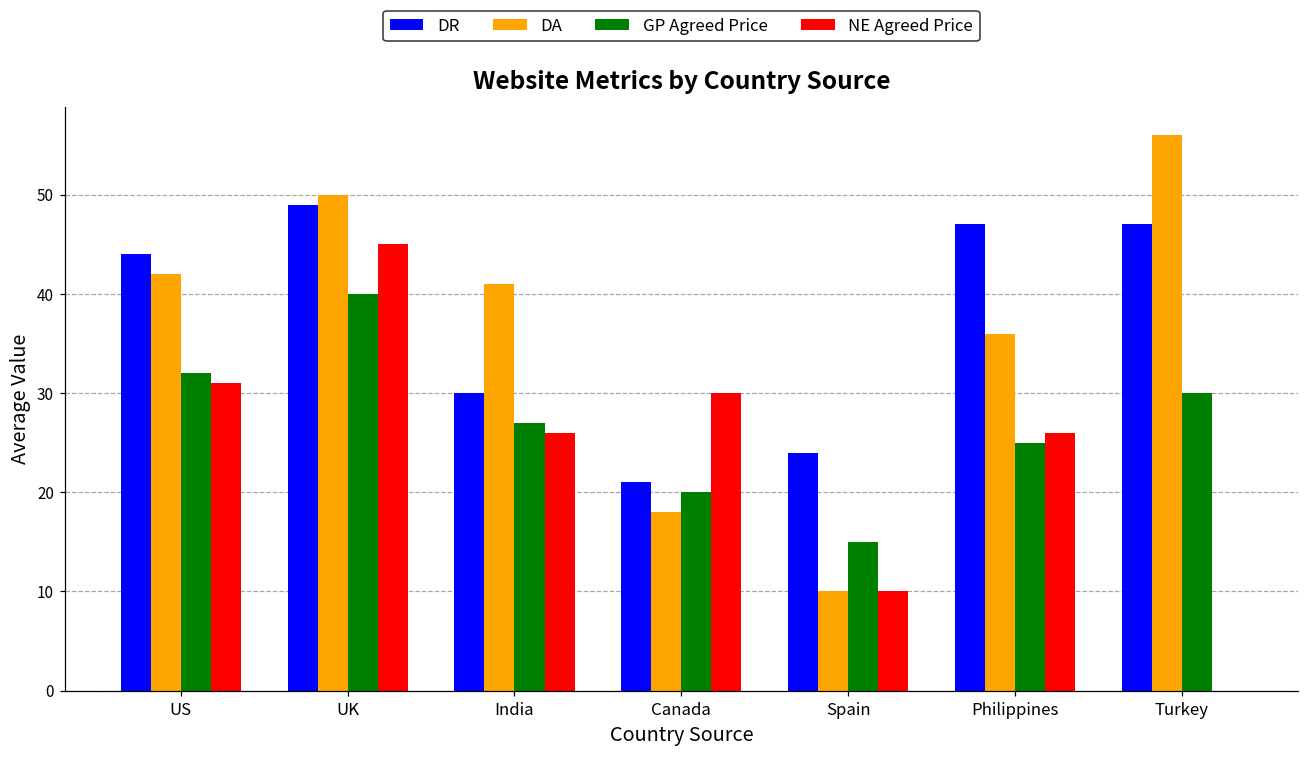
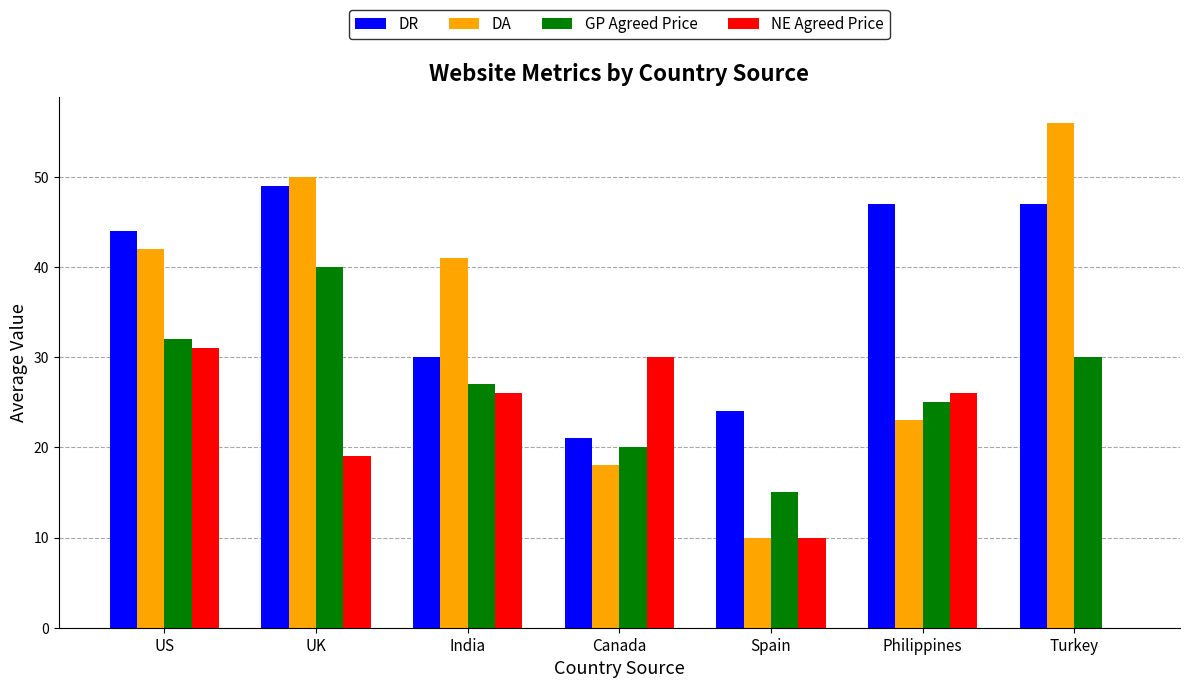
  {
    "DR": {
      "US": 44,
      "UK": 49,
      "India": 30,
      "Canada": 21,
      "Spain": 24,
      "Philippines": 47,
      "Turkey": 47
    },
    "DA": {
      "US": 42,
      "UK": 50,
      "India": 41,
      "Canada": 18,
      "Spain": 10,
-     "Philippines": 36,
+     "Philippines": 23,
      "Turkey": 56
    },
    "GP Agreed Price": {
      "US": 32,
      "UK": 40,
      "India": 27,
      "Canada": 20,
      "Spain": 15,
      "Philippines": 25,
      "Turkey": 30
    },
    "NE Agreed Price": {
      "US": 31,
-     "UK": 45,
+     "UK": 19,
      "India": 26,
      "Canada": 30,
      "Spain": 10,
      "Philippines": 26,
      "Turkey": 0
    }
  }
